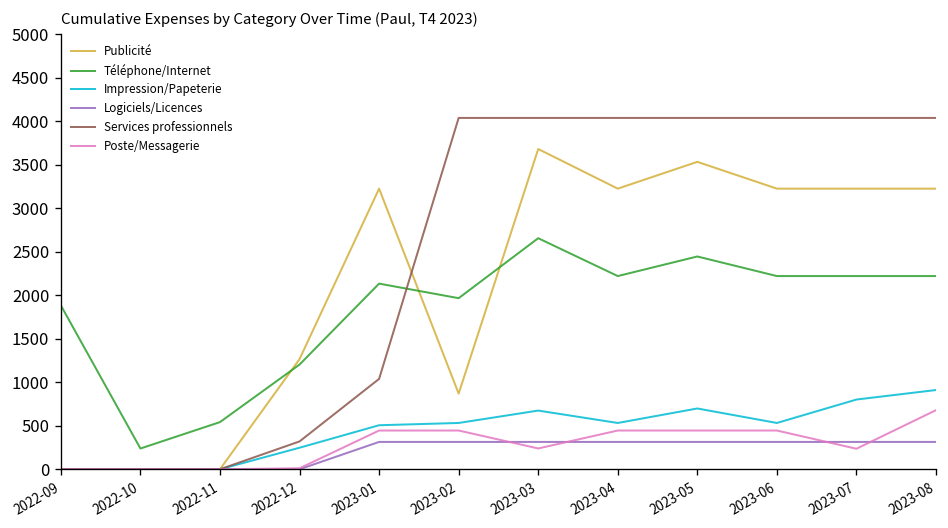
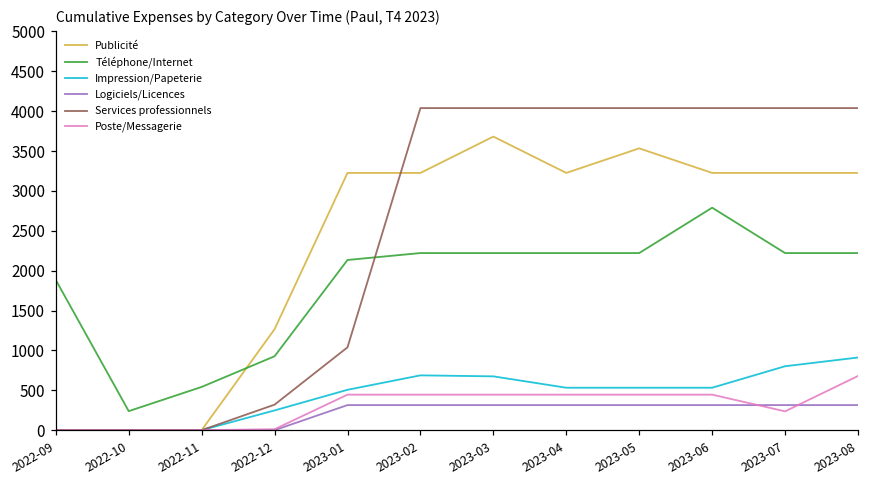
  {
    "Publicité": {
      "2022-12": 1300,
      "2023-01": 3200,
-     "2023-02": 900,
+     "2023-02": 3200,
      "2023-03": 3700,
      "2023-04": 3200,
      "2023-05": 3500,
      "2023-06": 3200,
      "2023-07": 3200,
      "2023-08": 3200
    },
    "Téléphone/Internet": {
      "2022-09": 1900,
      "2022-10": 200,
      "2022-11": 500,
-     "2022-12": 1200,
+     "2022-12": 900,
      "2023-01": 2100,
-     "2023-02": 2000,
-     "2023-03": 2700,
+     "2023-02": 2200,
+     "2023-03": 2200,
      "2023-04": 2200,
-     "2023-05": 2400,
-     "2023-06": 2200,
+     "2023-05": 2200,
+     "2023-06": 2800,
      "2023-07": 2200,
      "2023-08": 2200
    },
    "Impression/Papeterie": {
      "2022-12": 200,
      "2023-01": 500,
-     "2023-02": 500,
+     "2023-02": 700,
      "2023-03": 700,
      "2023-04": 500,
-     "2023-05": 700,
+     "2023-05": 500,
      "2023-06": 500,
      "2023-07": 800,
      "2023-08": 900
    },
    "Logiciels/Licences": {
      "2023-01": 300,
      "2023-02": 300,
      "2023-03": 300,
      "2023-04": 300,
      "2023-05": 300,
      "2023-06": 300,
      "2023-07": 300,
      "2023-08": 300
    },
    "Services professionnels": {
      "2022-12": 300,
      "2023-01": 1000,
      "2023-02": 4000,
      "2023-03": 4000,
      "2023-04": 4000,
      "2023-05": 4000,
      "2023-06": 4000,
      "2023-07": 4000,
      "2023-08": 4000
    },
    "Poste/Messagerie": {
      "2023-01": 400,
      "2023-02": 400,
-     "2023-03": 200,
+     "2023-03": 400,
      "2023-04": 400,
      "2023-05": 400,
      "2023-06": 400,
      "2023-07": 200,
      "2023-08": 700
    }
  }
